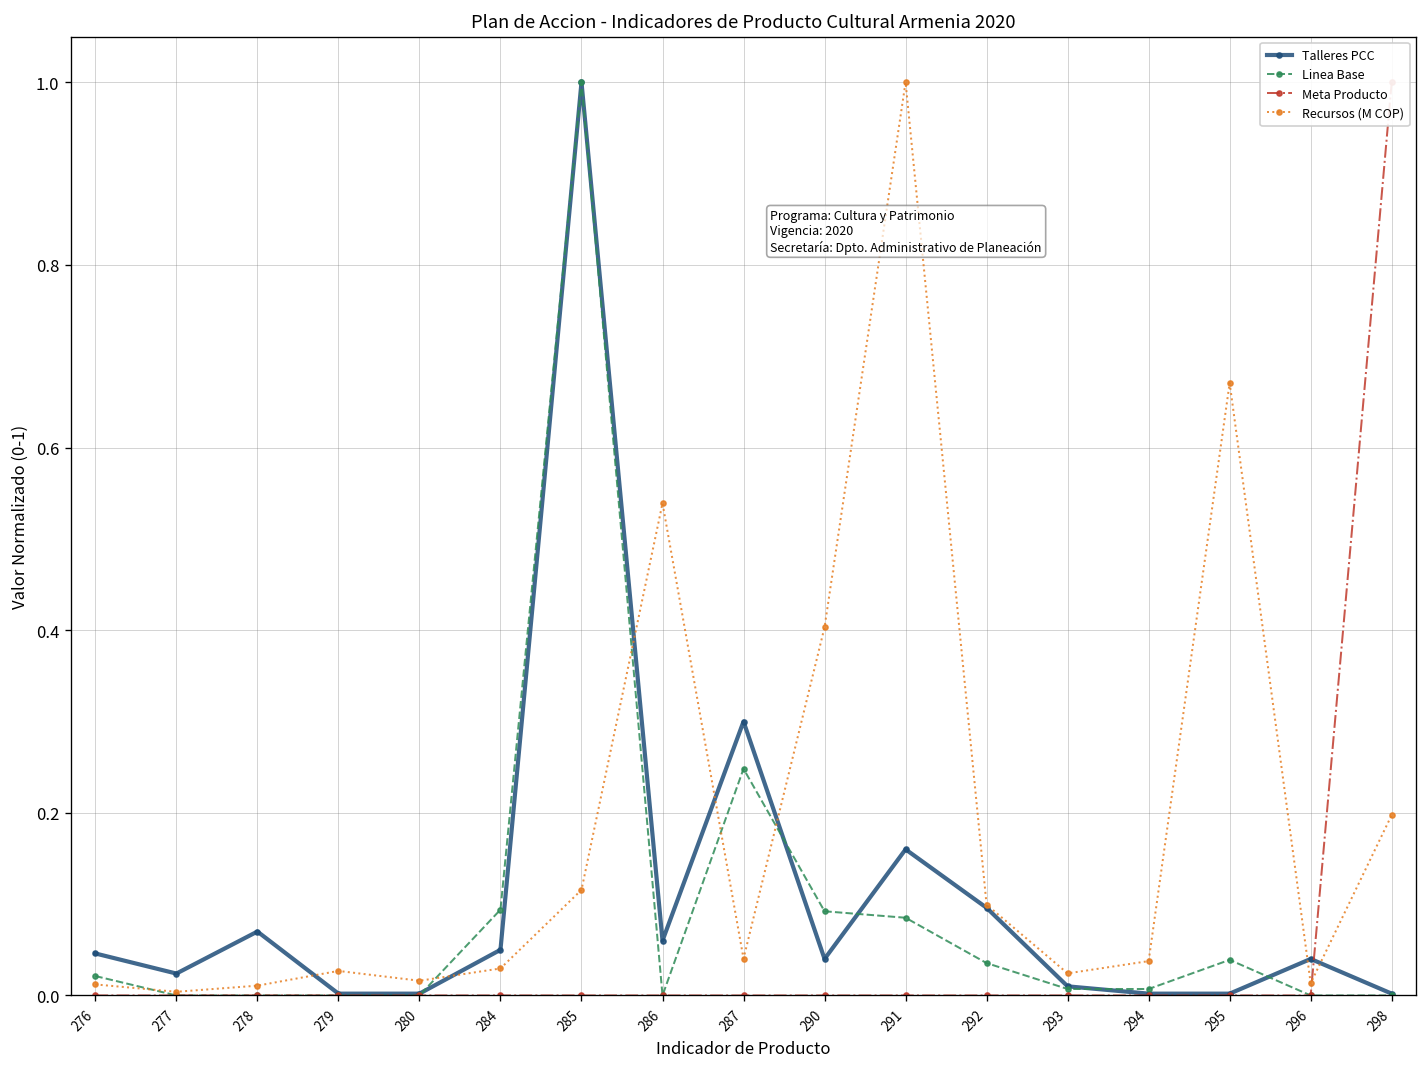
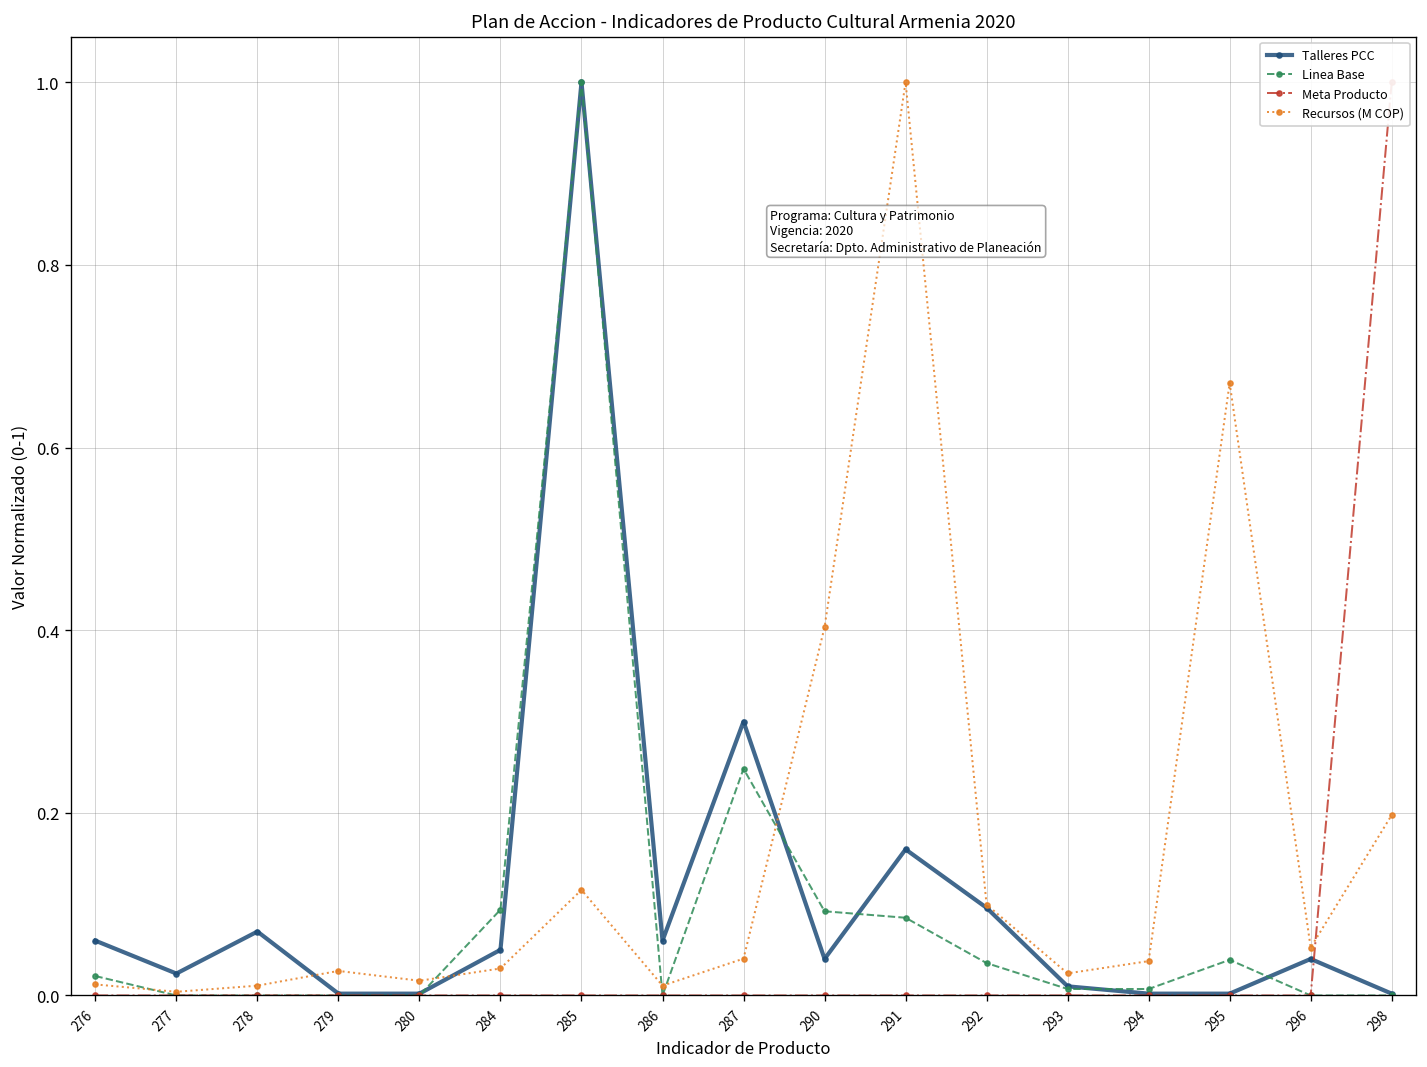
  {
    "Talleres PCC": {
-     "276": 0.05,
+     "276": 0.06,
      "277": 0.02,
      "278": 0.07,
      "284": 0.05,
      "286": 0.06,
      "287": 0.30,
      "290": 0.04,
      "291": 0.16,
      "292": 0.10,
      "296": 0.04
    },
    "Linea Base": {
      "276": 0.02,
      "284": 0.09,
      "287": 0.25,
      "290": 0.09,
      "291": 0.09,
      "292": 0.04,
      "294": 0.01,
      "295": 0.04
    },
    "Meta Producto": {
      "276": 0.00,
      "284": 0.00,
      "285": 0.00,
      "287": 0.00,
      "290": 0.00,
      "291": 0.00,
      "292": 0.00,
      "293": 0.00
    },
    "Recursos (M COP)": {
      "276": 0.01,
      "277": 0.00,
      "278": 0.01,
      "279": 0.03,
      "280": 0.02,
      "284": 0.03,
      "285": 0.12,
-     "286": 0.54,
+     "286": 0.01,
      "287": 0.04,
      "290": 0.40,
      "291": 1.00,
      "292": 0.10,
      "293": 0.02,
      "294": 0.04,
      "295": 0.67,
-     "296": 0.01,
+     "296": 0.05,
      "298": 0.20
    }
  }
